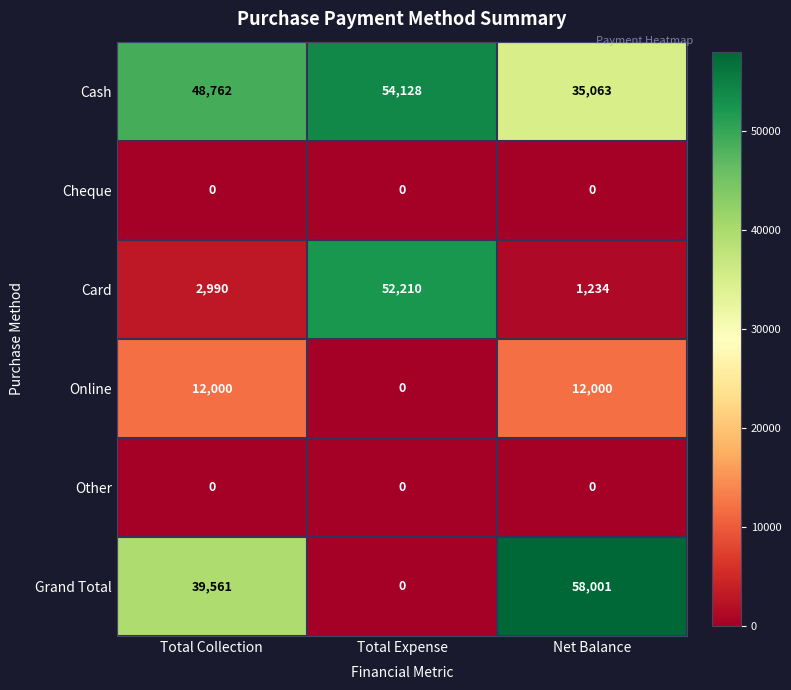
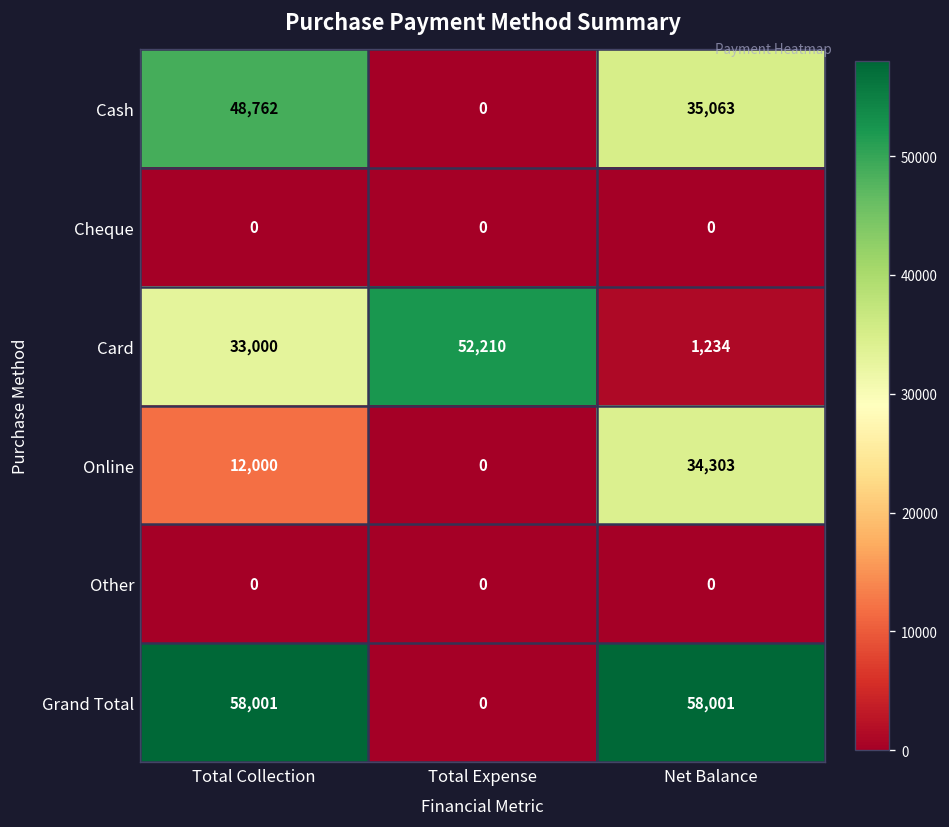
  {
    "Cash": {
      "Total Collection": "48,762",
-     "Total Expense": "54,128",
+     "Total Expense": "0",
      "Net Balance": "35,063"
    },
    "Cheque": {
      "Total Collection": "0",
      "Total Expense": "0",
      "Net Balance": "0"
    },
    "Card": {
-     "Total Collection": "2,990",
+     "Total Collection": "33,000",
      "Total Expense": "52,210",
      "Net Balance": "1,234"
    },
    "Online": {
      "Total Collection": "12,000",
      "Total Expense": "0",
-     "Net Balance": "12,000"
+     "Net Balance": "34,303"
    },
    "Other": {
      "Total Collection": "0",
      "Total Expense": "0",
      "Net Balance": "0"
    },
    "Grand Total": {
-     "Total Collection": "39,561",
+     "Total Collection": "58,001",
      "Total Expense": "0",
      "Net Balance": "58,001"
    }
  }
